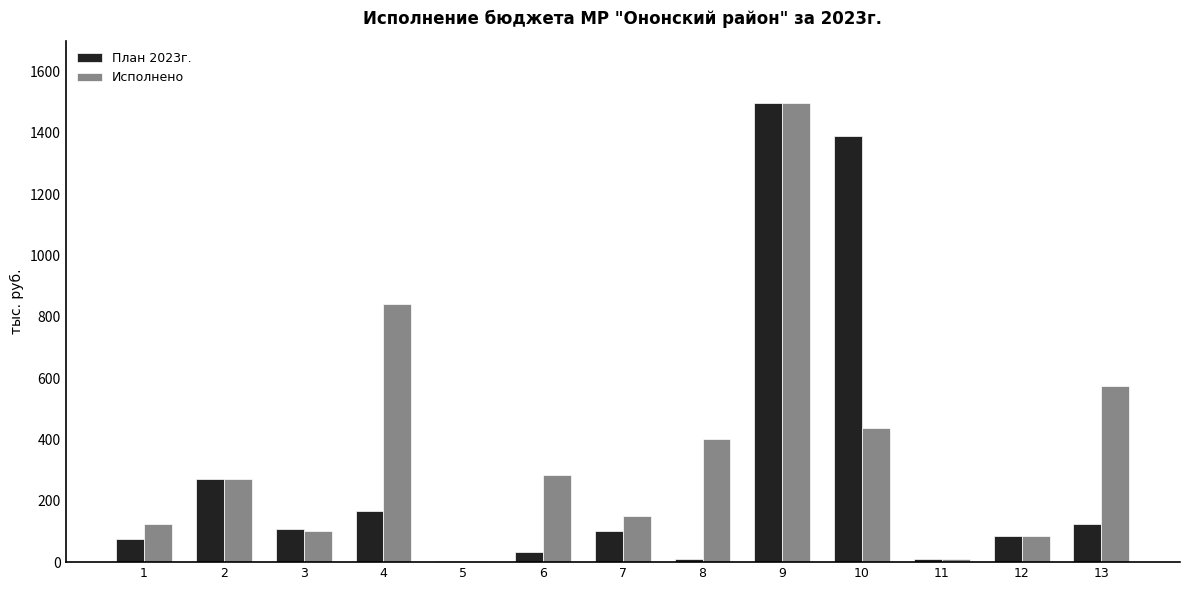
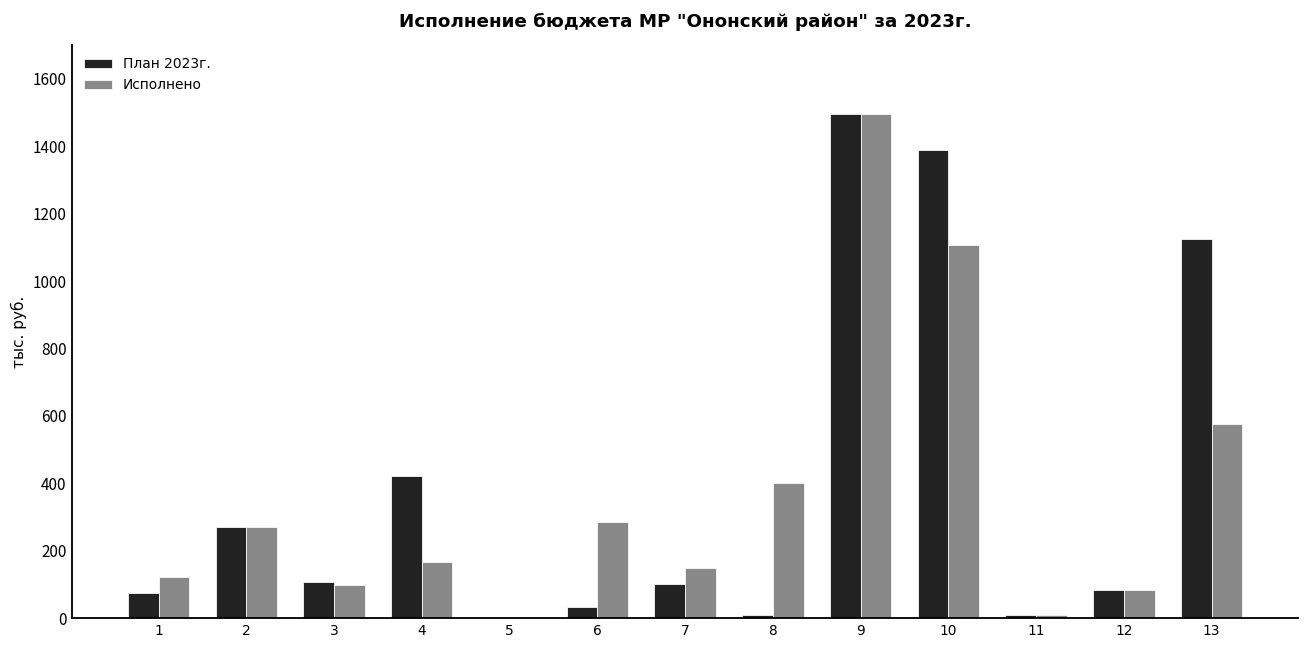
  {
    "План 2023г.": {
      "1": 80,
      "2": 270,
      "3": 110,
-     "4": 170,
+     "4": 420,
      "6": 30,
      "7": 100,
      "8": 10,
      "9": 1500,
      "10": 1390,
      "11": 10,
      "12": 90,
-     "13": 130
+     "13": 1130
    },
    "Исполнено": {
      "1": 120,
      "2": 270,
      "3": 100,
-     "4": 840,
+     "4": 170,
      "6": 280,
      "7": 150,
      "8": 400,
      "9": 1500,
-     "10": 440,
+     "10": 1110,
      "11": 10,
      "12": 90,
      "13": 580
    }
  }
